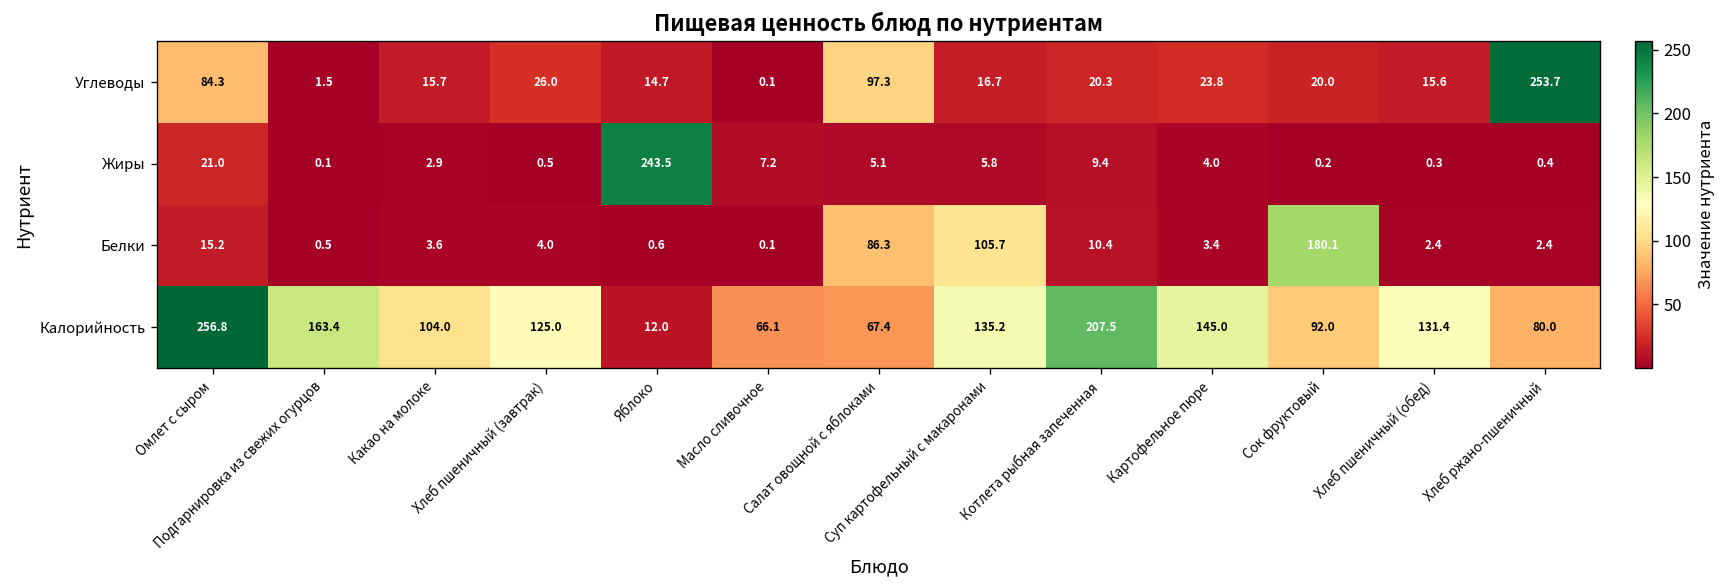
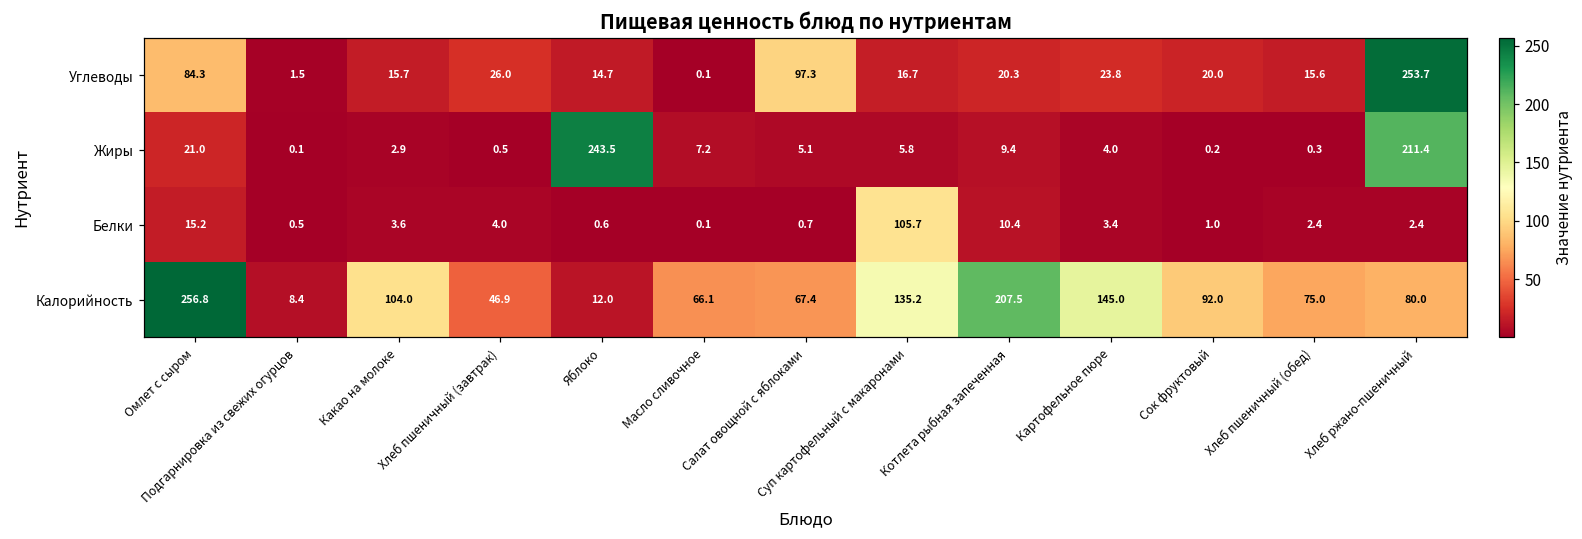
  {
    "Углеводы": {
      "Омлет с сыром": 84.3,
      "Подгарнировка из свежих огурцов": 1.5,
      "Какао на молоке": 15.7,
      "Хлеб пшеничный (завтрак)": 26.0,
      "Яблоко": 14.7,
      "Масло сливочное": 0.1,
      "Салат овощной с яблоками": 97.3,
      "Суп картофельный с макаронами": 16.7,
      "Котлета рыбная запеченная": 20.3,
      "Картофельное пюре": 23.8,
      "Сок фруктовый": 20.0,
      "Хлеб пшеничный (обед)": 15.6,
      "Хлеб ржано-пшеничный": 253.7
    },
    "Жиры": {
      "Омлет с сыром": 21.0,
      "Подгарнировка из свежих огурцов": 0.1,
      "Какао на молоке": 2.9,
      "Хлеб пшеничный (завтрак)": 0.5,
      "Яблоко": 243.5,
      "Масло сливочное": 7.2,
      "Салат овощной с яблоками": 5.1,
      "Суп картофельный с макаронами": 5.8,
      "Котлета рыбная запеченная": 9.4,
      "Картофельное пюре": 4.0,
      "Сок фруктовый": 0.2,
      "Хлеб пшеничный (обед)": 0.3,
-     "Хлеб ржано-пшеничный": 0.4
+     "Хлеб ржано-пшеничный": 211.4
    },
    "Белки": {
      "Омлет с сыром": 15.2,
      "Подгарнировка из свежих огурцов": 0.5,
      "Какао на молоке": 3.6,
      "Хлеб пшеничный (завтрак)": 4.0,
      "Яблоко": 0.6,
      "Масло сливочное": 0.1,
-     "Салат овощной с яблоками": 86.3,
+     "Салат овощной с яблоками": 0.7,
      "Суп картофельный с макаронами": 105.7,
      "Котлета рыбная запеченная": 10.4,
      "Картофельное пюре": 3.4,
-     "Сок фруктовый": 180.1,
+     "Сок фруктовый": 1.0,
      "Хлеб пшеничный (обед)": 2.4,
      "Хлеб ржано-пшеничный": 2.4
    },
    "Калорийность": {
      "Омлет с сыром": 256.8,
-     "Подгарнировка из свежих огурцов": 163.4,
+     "Подгарнировка из свежих огурцов": 8.4,
      "Какао на молоке": 104.0,
-     "Хлеб пшеничный (завтрак)": 125.0,
+     "Хлеб пшеничный (завтрак)": 46.9,
      "Яблоко": 12.0,
      "Масло сливочное": 66.1,
      "Салат овощной с яблоками": 67.4,
      "Суп картофельный с макаронами": 135.2,
      "Котлета рыбная запеченная": 207.5,
      "Картофельное пюре": 145.0,
      "Сок фруктовый": 92.0,
-     "Хлеб пшеничный (обед)": 131.4,
+     "Хлеб пшеничный (обед)": 75.0,
      "Хлеб ржано-пшеничный": 80.0
    }
  }
